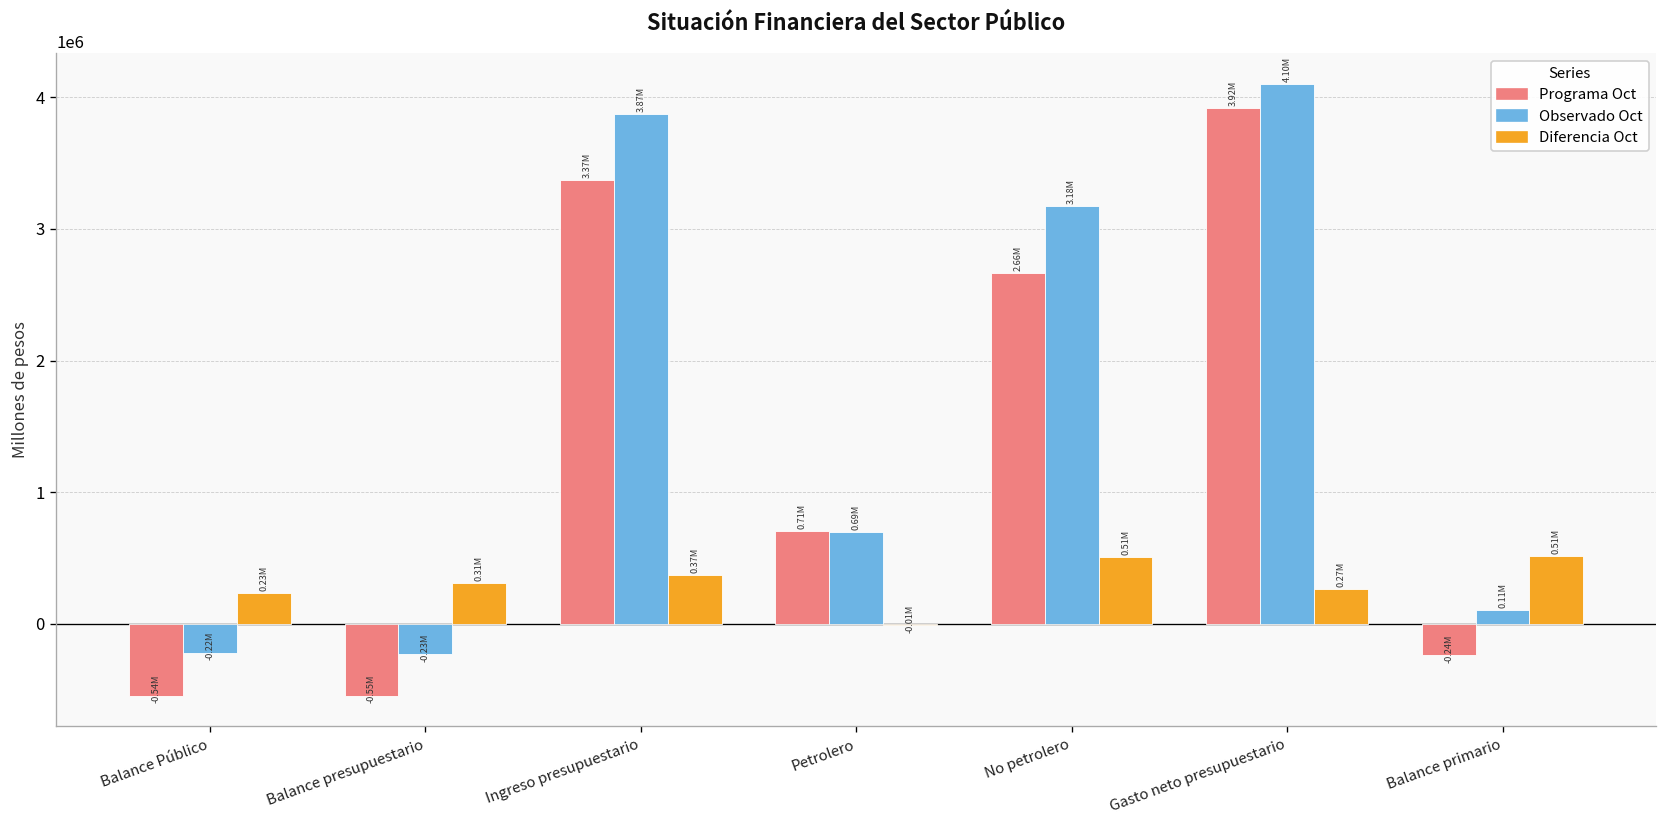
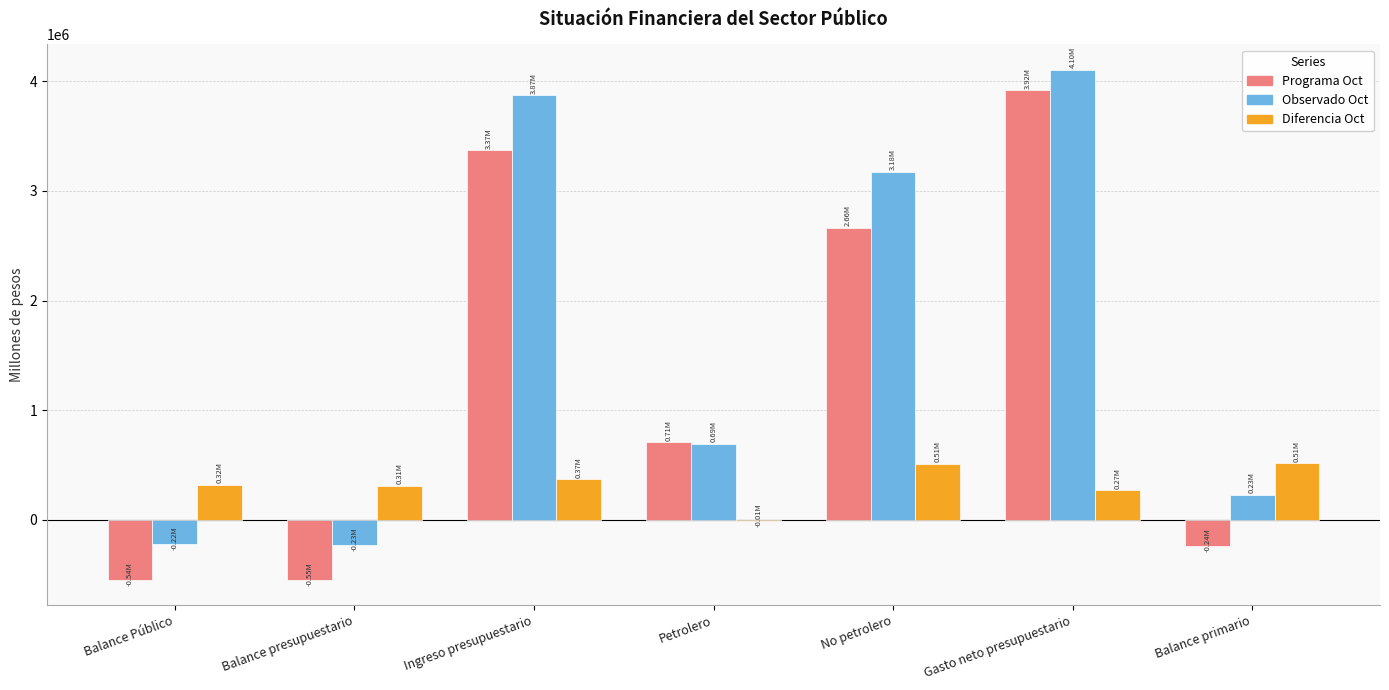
  {
    "Programa Oct": {
      "Balance Público": "-0.54M",
      "Balance presupuestario": "-0.55M",
      "Ingreso presupuestario": "3.37M",
      "Petrolero": "0.71M",
      "No petrolero": "2.66M",
      "Gasto neto presupuestario": "3.92M",
      "Balance primario": "-0.24M"
    },
    "Observado Oct": {
      "Balance Público": "-0.22M",
      "Balance presupuestario": "-0.23M",
      "Ingreso presupuestario": "3.87M",
      "Petrolero": "0.69M",
      "No petrolero": "3.18M",
      "Gasto neto presupuestario": "4.10M",
-     "Balance primario": "0.11M"
+     "Balance primario": "0.23M"
    },
    "Diferencia Oct": {
-     "Balance Público": "0.23M",
+     "Balance Público": "0.32M",
      "Balance presupuestario": "0.31M",
      "Ingreso presupuestario": "0.37M",
      "Petrolero": "-0.01M",
      "No petrolero": "0.51M",
      "Gasto neto presupuestario": "0.27M",
      "Balance primario": "0.51M"
    }
  }
